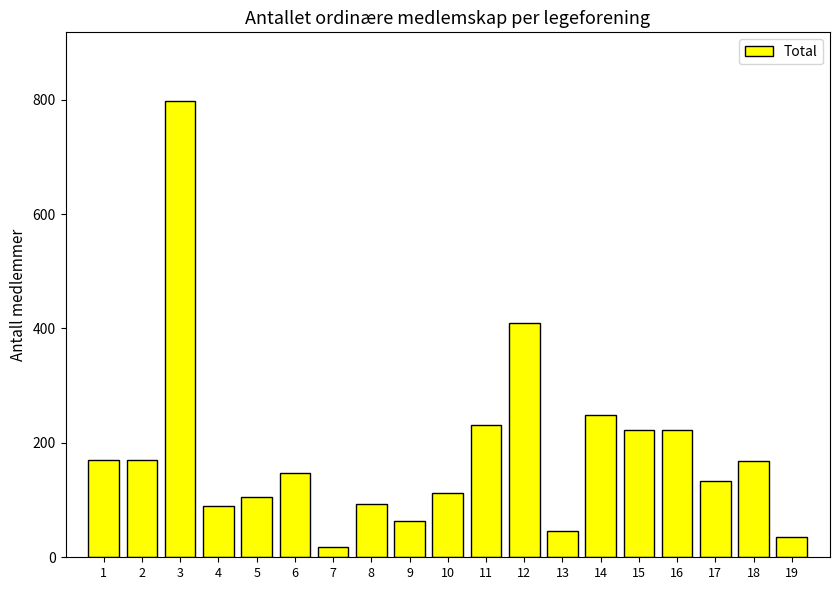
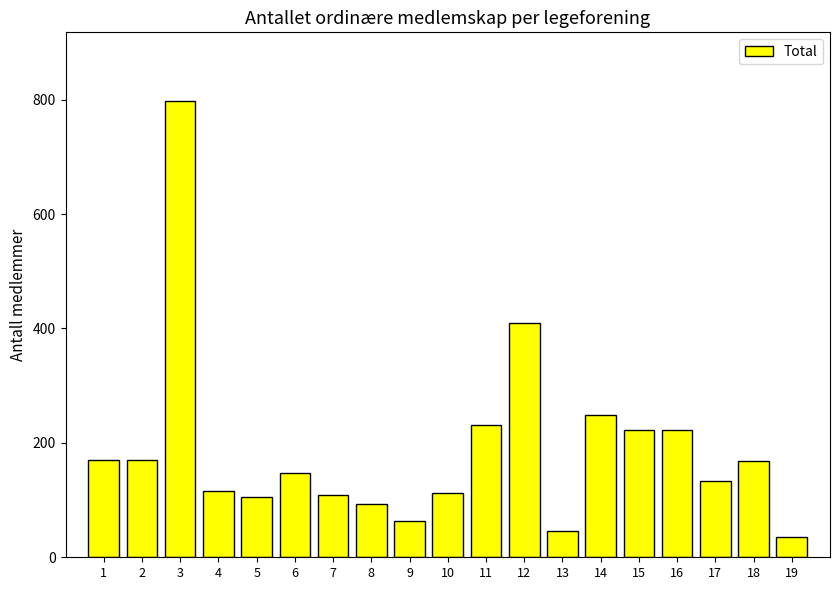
  {
    "1": 170,
    "2": 170,
    "3": 800,
-   "4": 90,
+   "4": 120,
    "5": 110,
    "6": 150,
-   "7": 20,
+   "7": 110,
    "8": 90,
    "9": 60,
    "10": 110,
    "11": 230,
    "12": 410,
    "13": 50,
    "14": 250,
    "15": 220,
    "16": 220,
    "17": 130,
    "18": 170,
    "19": 40
  }
